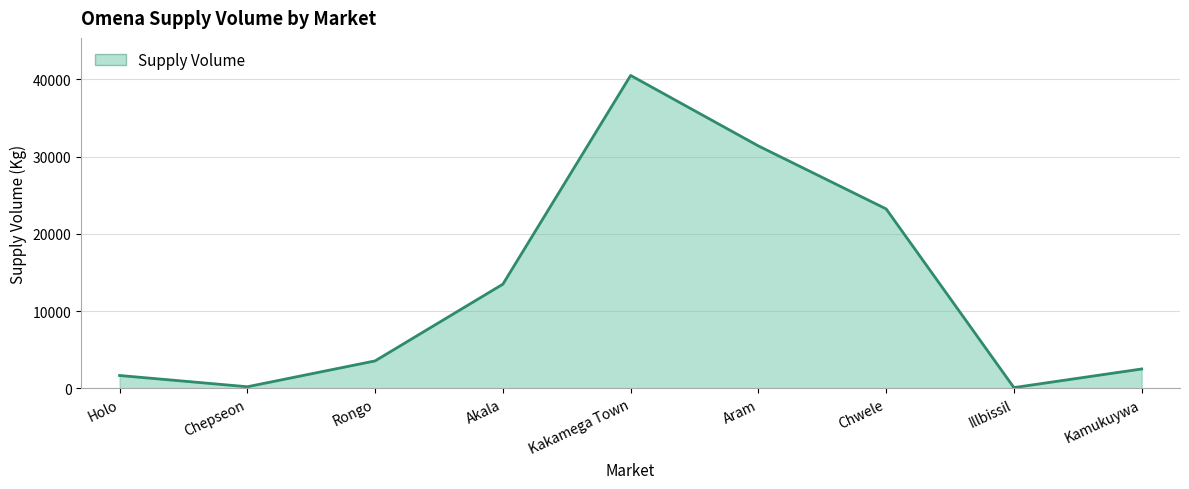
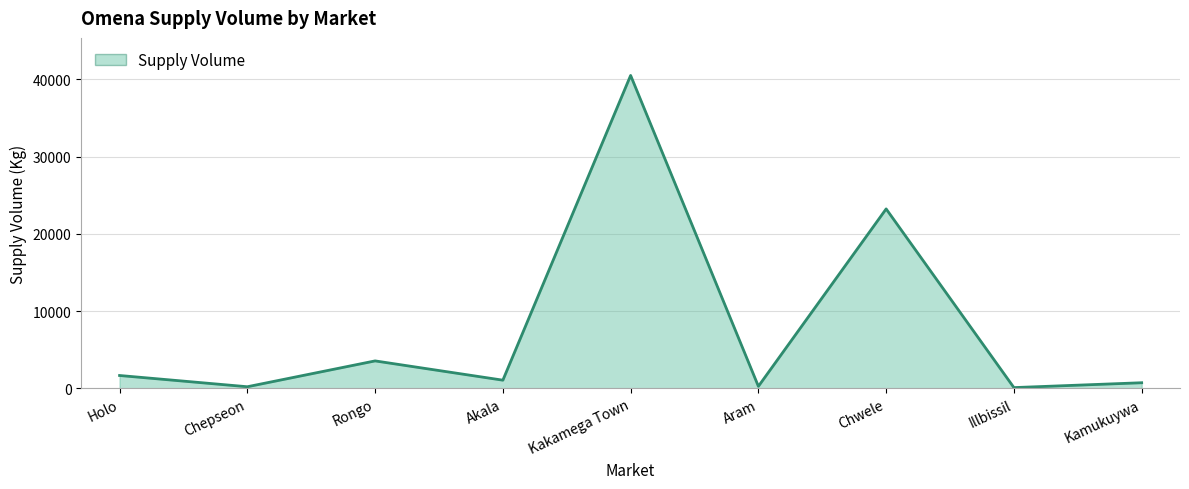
  {
    "Holo": 2000,
    "Chepseon": 0,
    "Rongo": 4000,
-   "Akala": 13000,
+   "Akala": 1000,
    "Kakamega Town": 41000,
-   "Aram": 31000,
+   "Aram": 0,
    "Chwele": 23000,
    "Illbissil": 0,
-   "Kamukuywa": 3000
+   "Kamukuywa": 1000
  }
